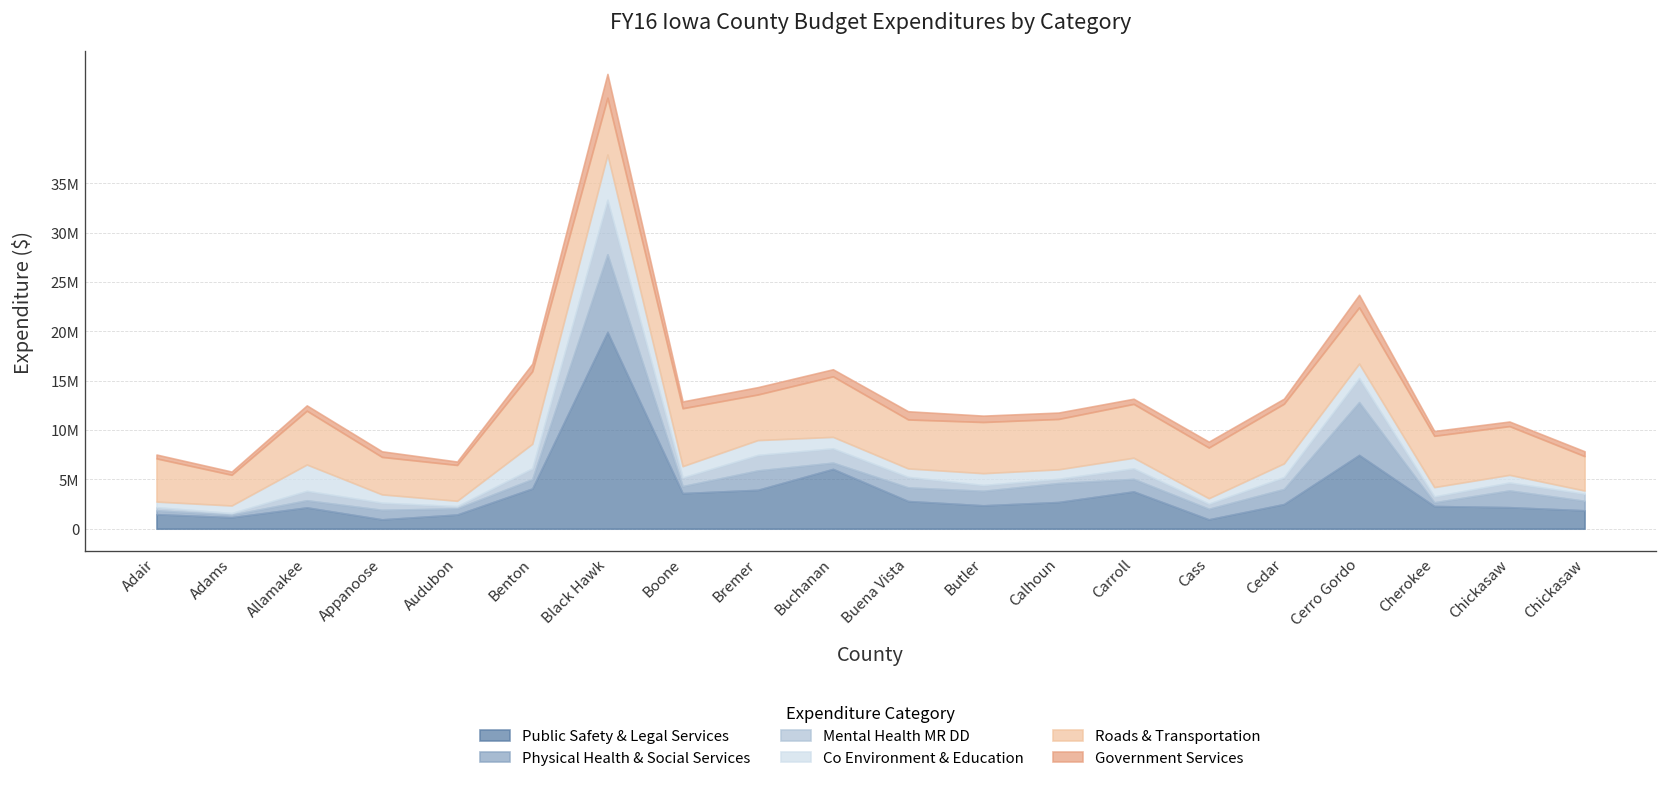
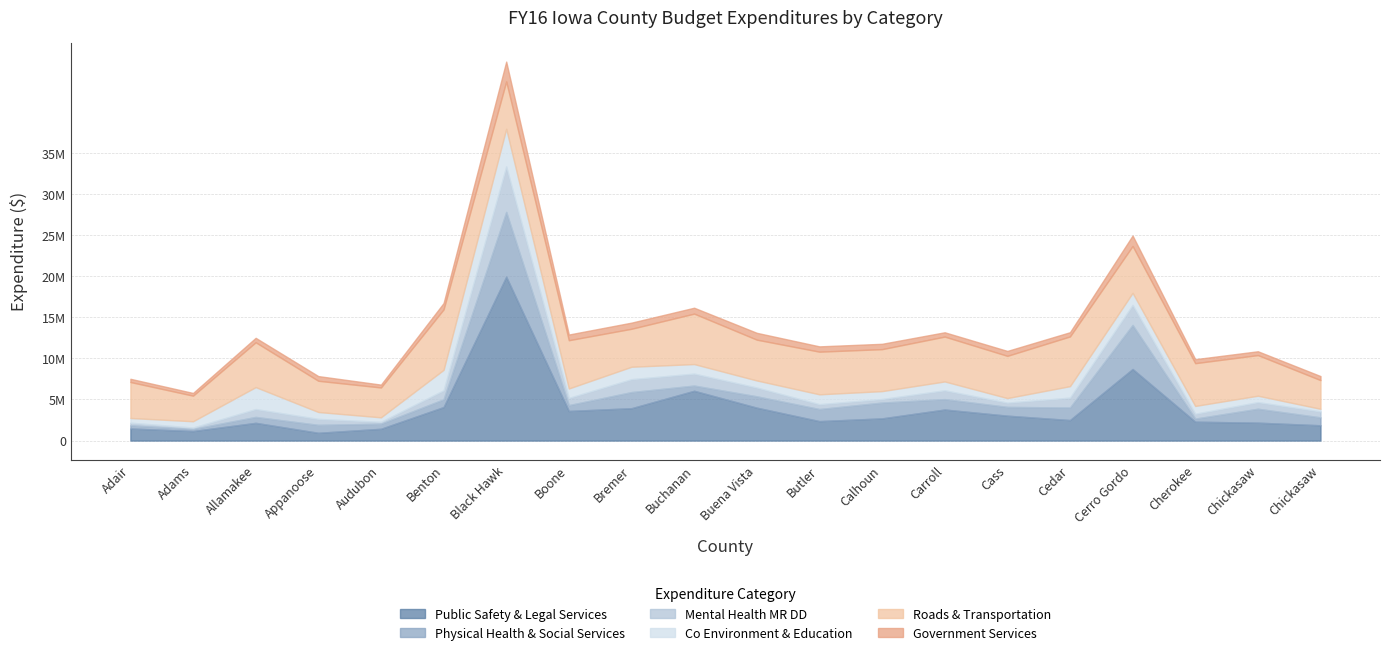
  {
    "Public Safety & Legal Services": {
      "Adair": 1000000,
      "Allamakee": 2000000,
      "Appanoose": 1000000,
      "Audubon": 1000000,
      "Benton": 4000000,
      "Black Hawk": 20000000,
      "Boone": 4000000,
      "Bremer": 4000000,
      "Buchanan": 6000000,
-     "Buena Vista": 3000000,
+     "Buena Vista": 4000000,
      "Butler": 2000000,
      "Calhoun": 3000000,
      "Carroll": 4000000,
-     "Cass": 1000000,
+     "Cass": 3000000,
      "Cedar": 2000000,
-     "Cerro Gordo": 7000000,
+     "Cerro Gordo": 9000000,
      "Cherokee": 2000000
    }
  }
